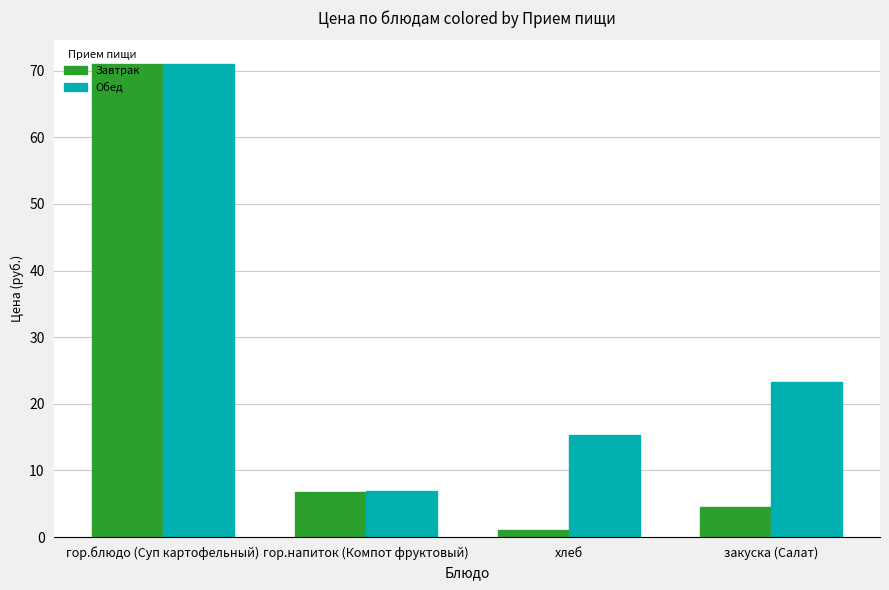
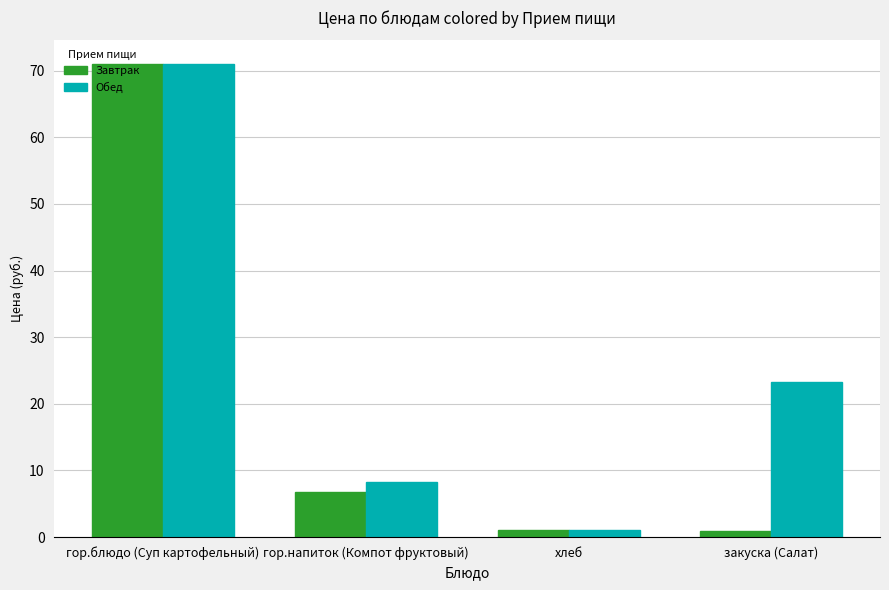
  {
    "Завтрак": {
      "гор.блюдо (Суп картофельный)": 71,
      "гор.напиток (Компот фруктовый)": 7,
      "хлеб": 1,
-     "закуска (Салат)": 4
+     "закуска (Салат)": 1
    },
    "Обед": {
      "гор.блюдо (Суп картофельный)": 71,
-     "гор.напиток (Компот фруктовый)": 7,
-     "хлеб": 15,
+     "гор.напиток (Компот фруктовый)": 8,
+     "хлеб": 1,
      "закуска (Салат)": 23
    }
  }
